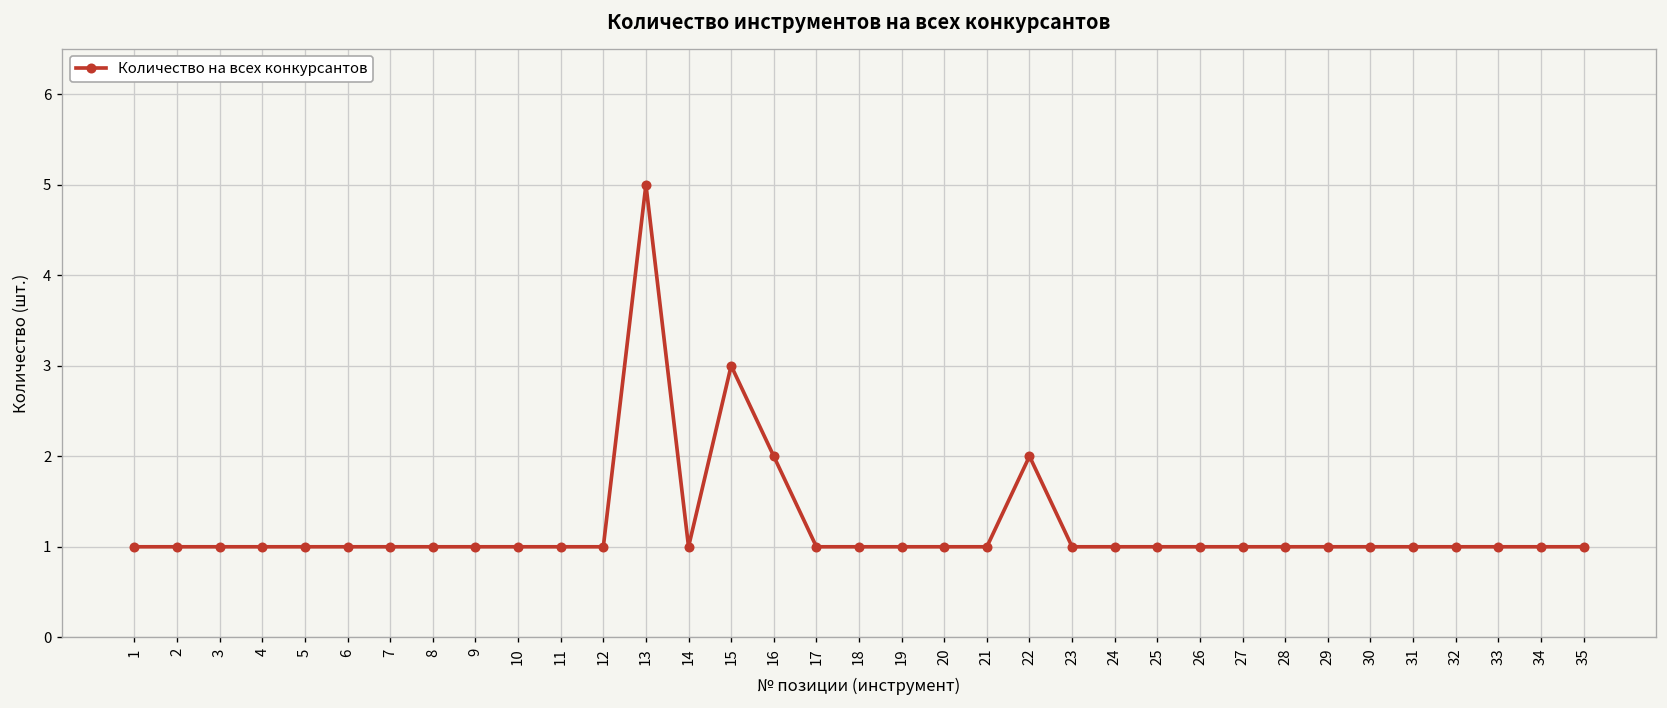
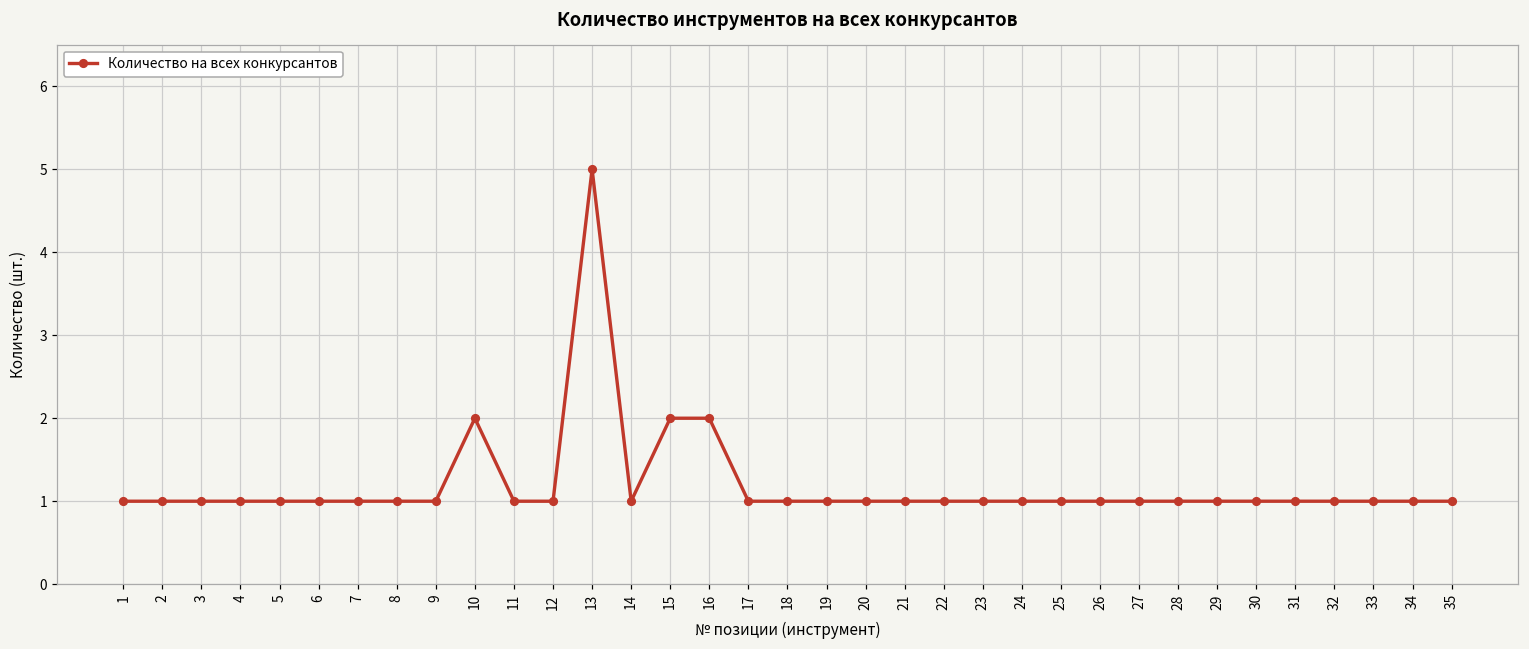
  {
    "1": 1,
    "2": 1,
    "3": 1,
    "4": 1,
    "5": 1,
    "6": 1,
    "7": 1,
    "8": 1,
    "9": 1,
-   "10": 1,
+   "10": 2,
    "11": 1,
    "12": 1,
    "13": 5,
    "14": 1,
-   "15": 3,
+   "15": 2,
    "16": 2,
    "17": 1,
    "18": 1,
    "19": 1,
    "20": 1,
    "21": 1,
-   "22": 2,
+   "22": 1,
    "23": 1,
    "24": 1,
    "25": 1,
    "26": 1,
    "27": 1,
    "28": 1,
    "29": 1,
    "30": 1,
    "31": 1,
    "32": 1,
    "33": 1,
    "34": 1,
    "35": 1
  }
